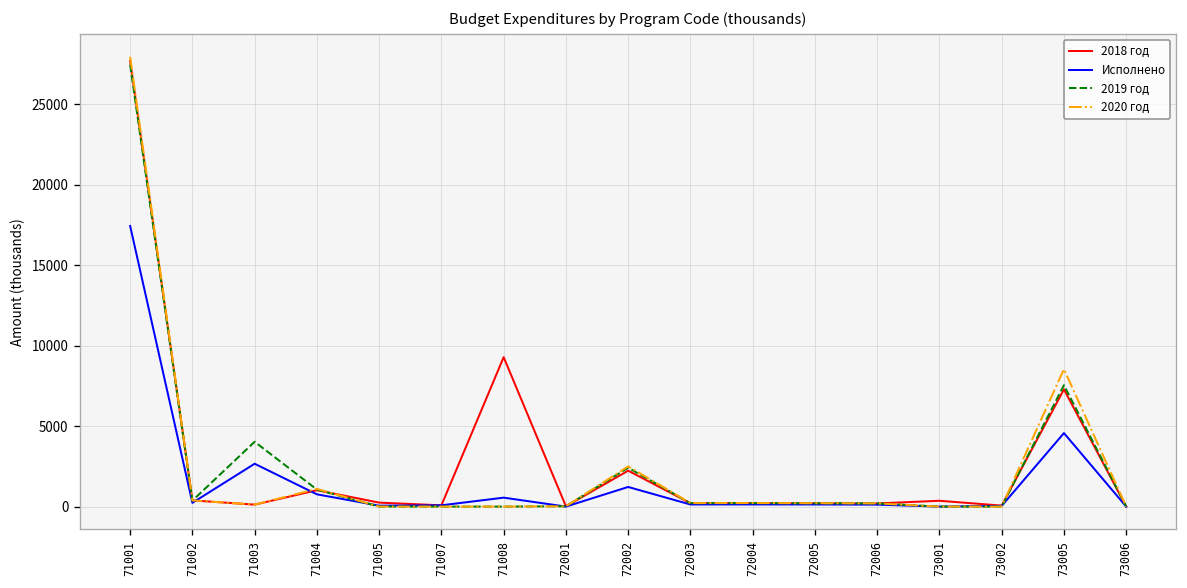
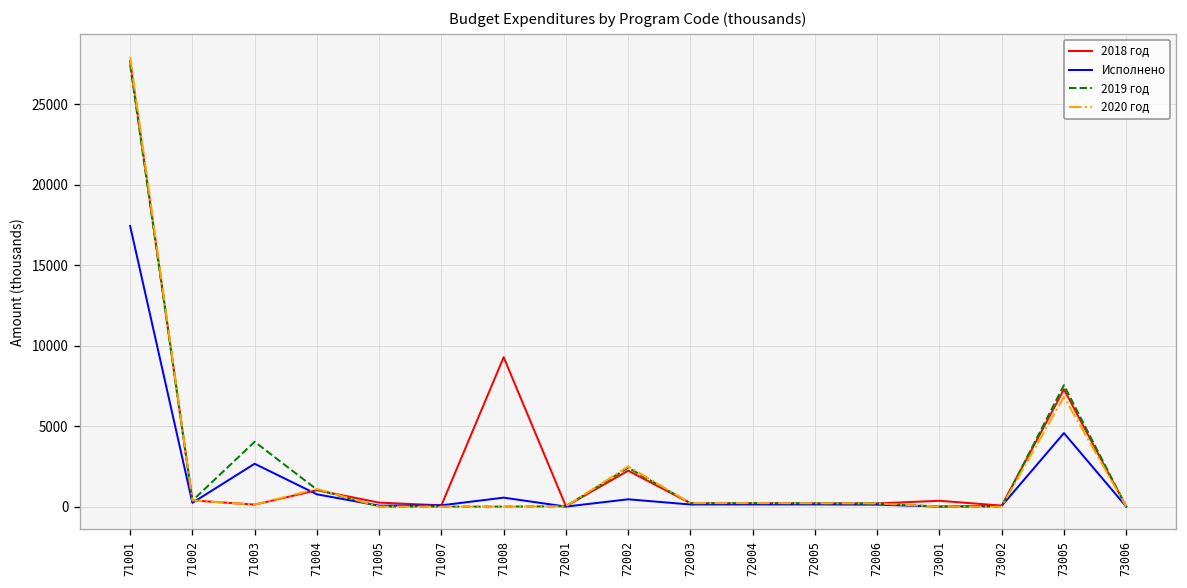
  {
    "2018 год": {
      "71001": 27700,
      "71008": 9300,
      "73001": 400,
      "73005": 7300
    },
    "Исполнено": {
      "71001": 17400,
      "71003": 2700,
      "71004": 800,
      "71008": 600,
-     "72002": 1200,
+     "72002": 500,
      "73005": 4600
    },
    "2019 год": {
      "71001": 27400,
      "71003": 4000,
      "73005": 7500
    },
    "2020 год": {
      "71001": 27900,
-     "73005": 8500
+     "73005": 6800
    }
  }
